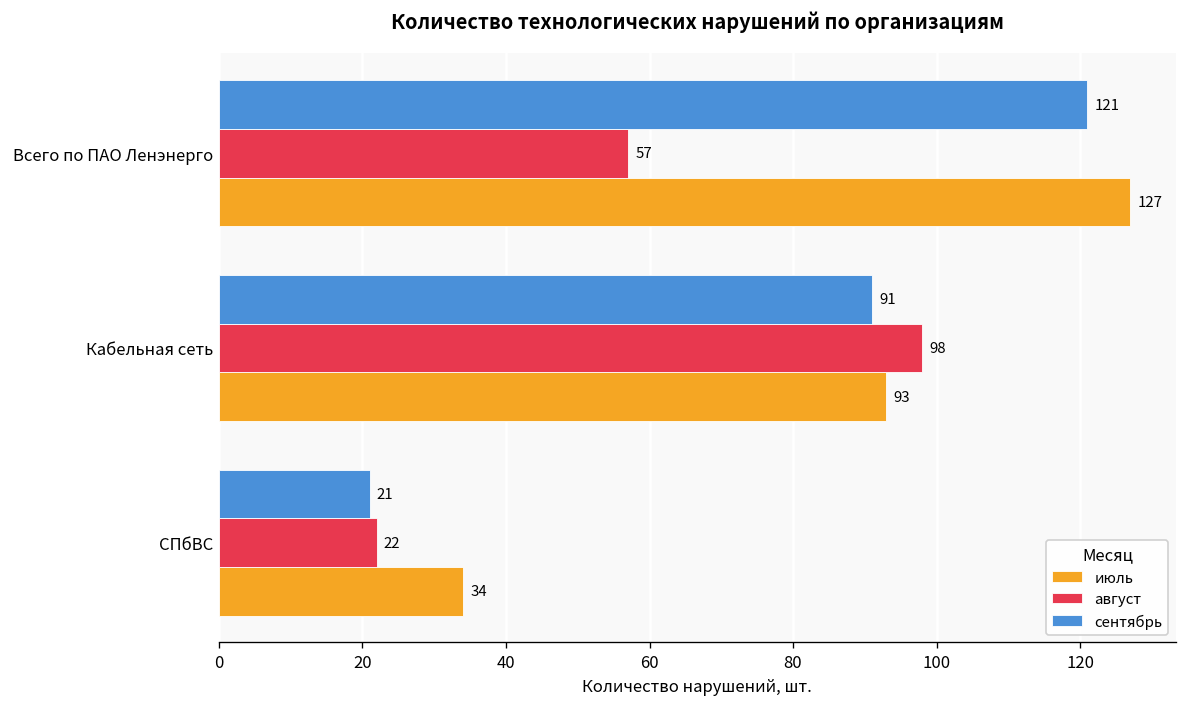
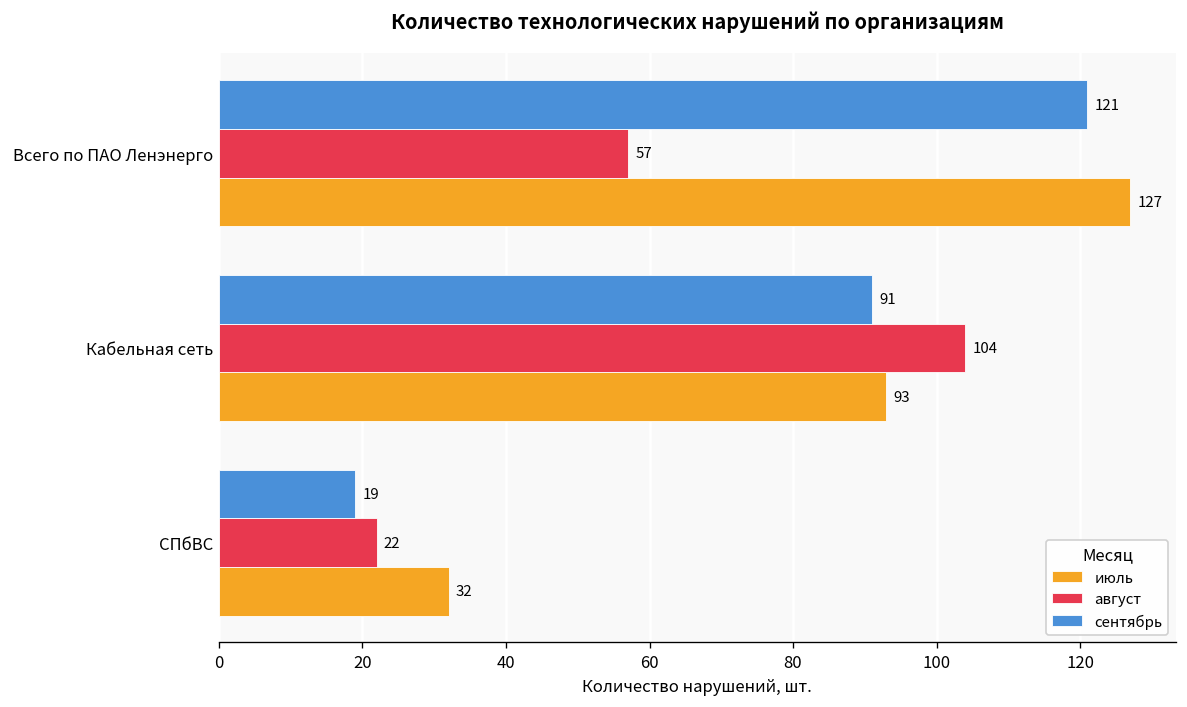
  {
    "июль": {
      "Всего по ПАО Ленэнерго": 127,
      "Кабельная сеть": 93,
-     "СПбВС": 34
+     "СПбВС": 32
    },
    "август": {
      "Всего по ПАО Ленэнерго": 57,
-     "Кабельная сеть": 98,
+     "Кабельная сеть": 104,
      "СПбВС": 22
    },
    "сентябрь": {
      "Всего по ПАО Ленэнерго": 121,
      "Кабельная сеть": 91,
-     "СПбВС": 21
+     "СПбВС": 19
    }
  }
